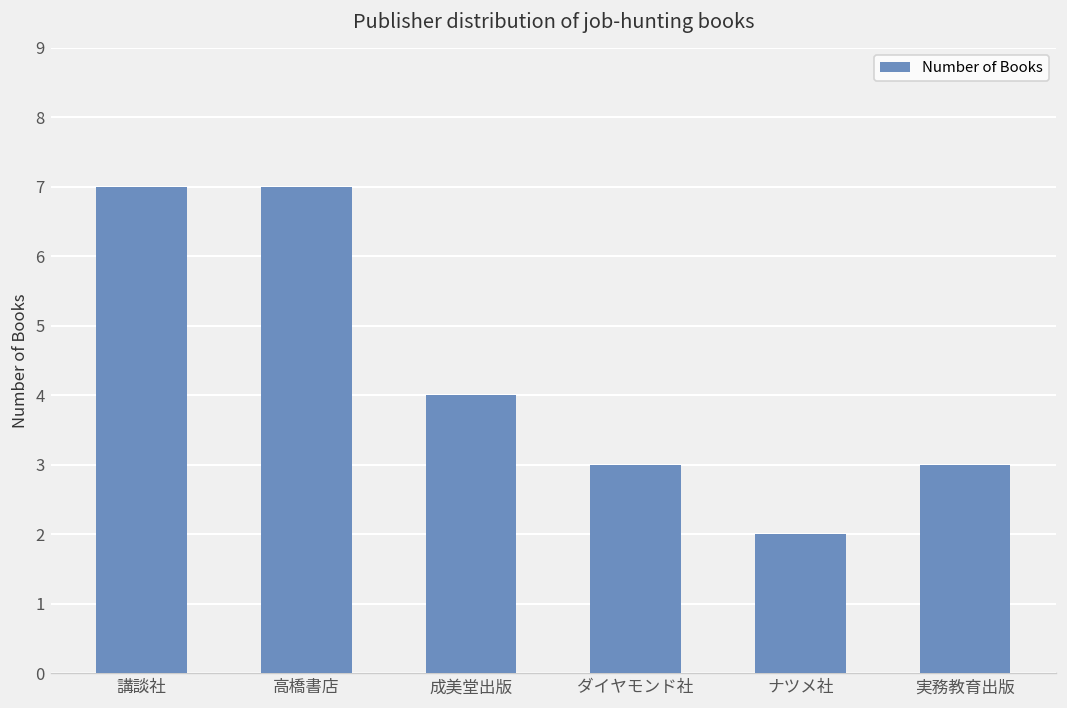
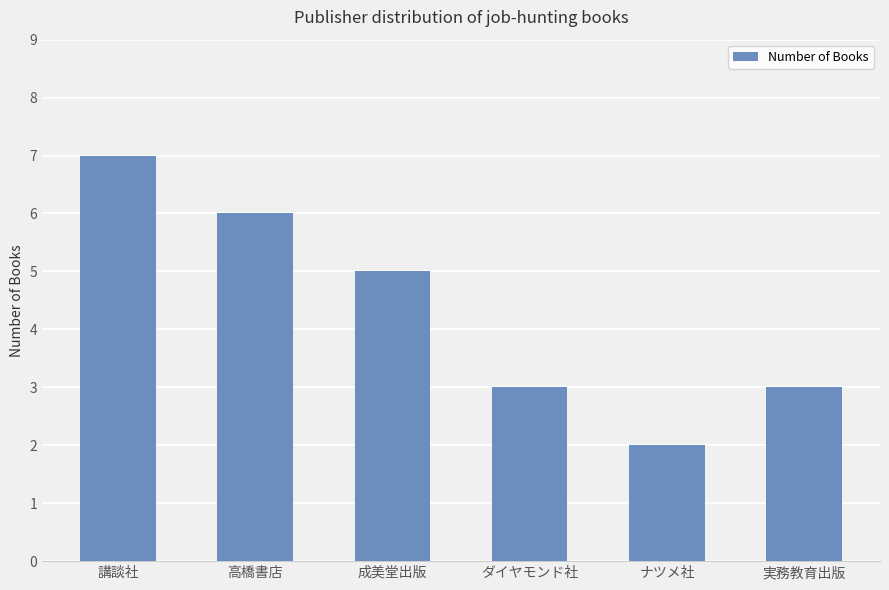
  {
    "講談社": 7,
-   "高橋書店": 7,
-   "成美堂出版": 4,
+   "高橋書店": 6,
+   "成美堂出版": 5,
    "ダイヤモンド社": 3,
    "ナツメ社": 2,
    "実務教育出版": 3
  }
